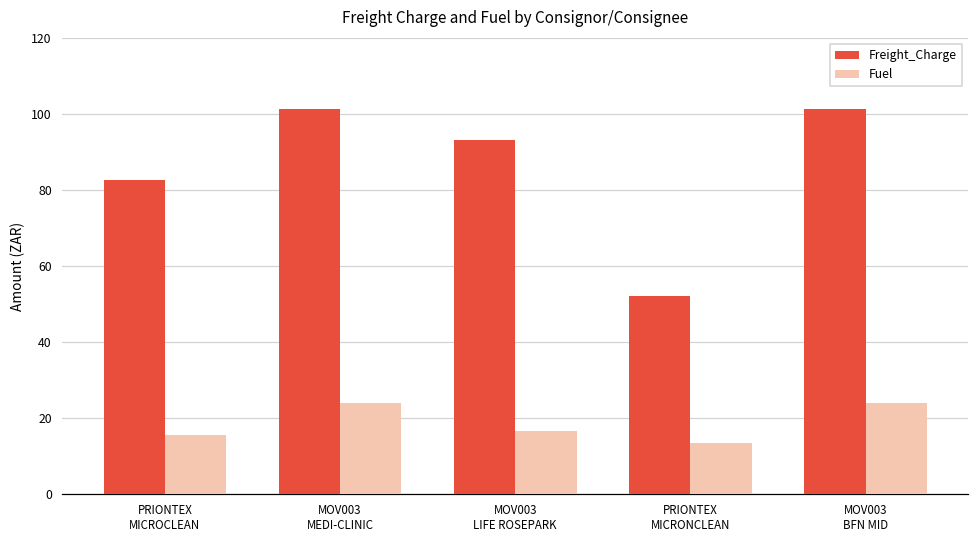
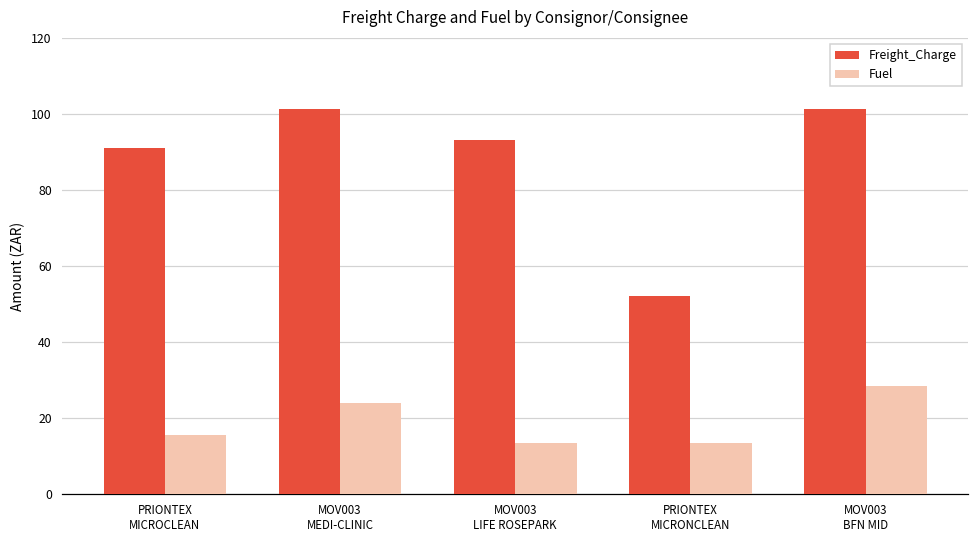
  {
    "Freight_Charge": {
-     "PRIONTEX MICROCLEAN": 83,
+     "PRIONTEX MICROCLEAN": 91,
      "MOV003 MEDI-CLINIC": 101,
      "MOV003 LIFE ROSEPARK": 93,
      "PRIONTEX MICRONCLEAN": 52,
      "MOV003 BFN MID": 101
    },
    "Fuel": {
      "PRIONTEX MICROCLEAN": 16,
      "MOV003 MEDI-CLINIC": 24,
-     "MOV003 LIFE ROSEPARK": 17,
+     "MOV003 LIFE ROSEPARK": 13,
      "PRIONTEX MICRONCLEAN": 13,
-     "MOV003 BFN MID": 24
+     "MOV003 BFN MID": 28
    }
  }
